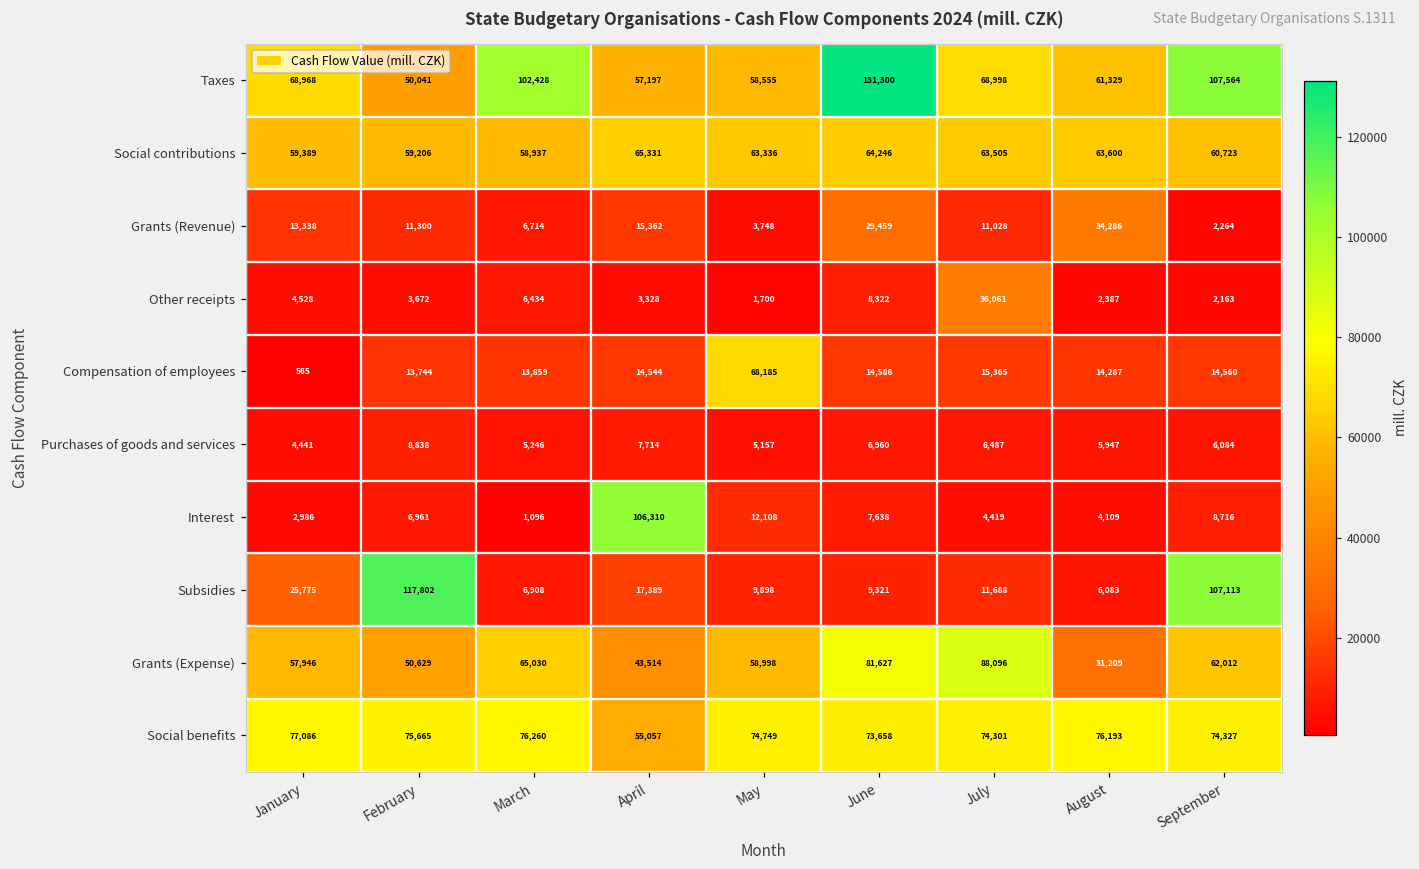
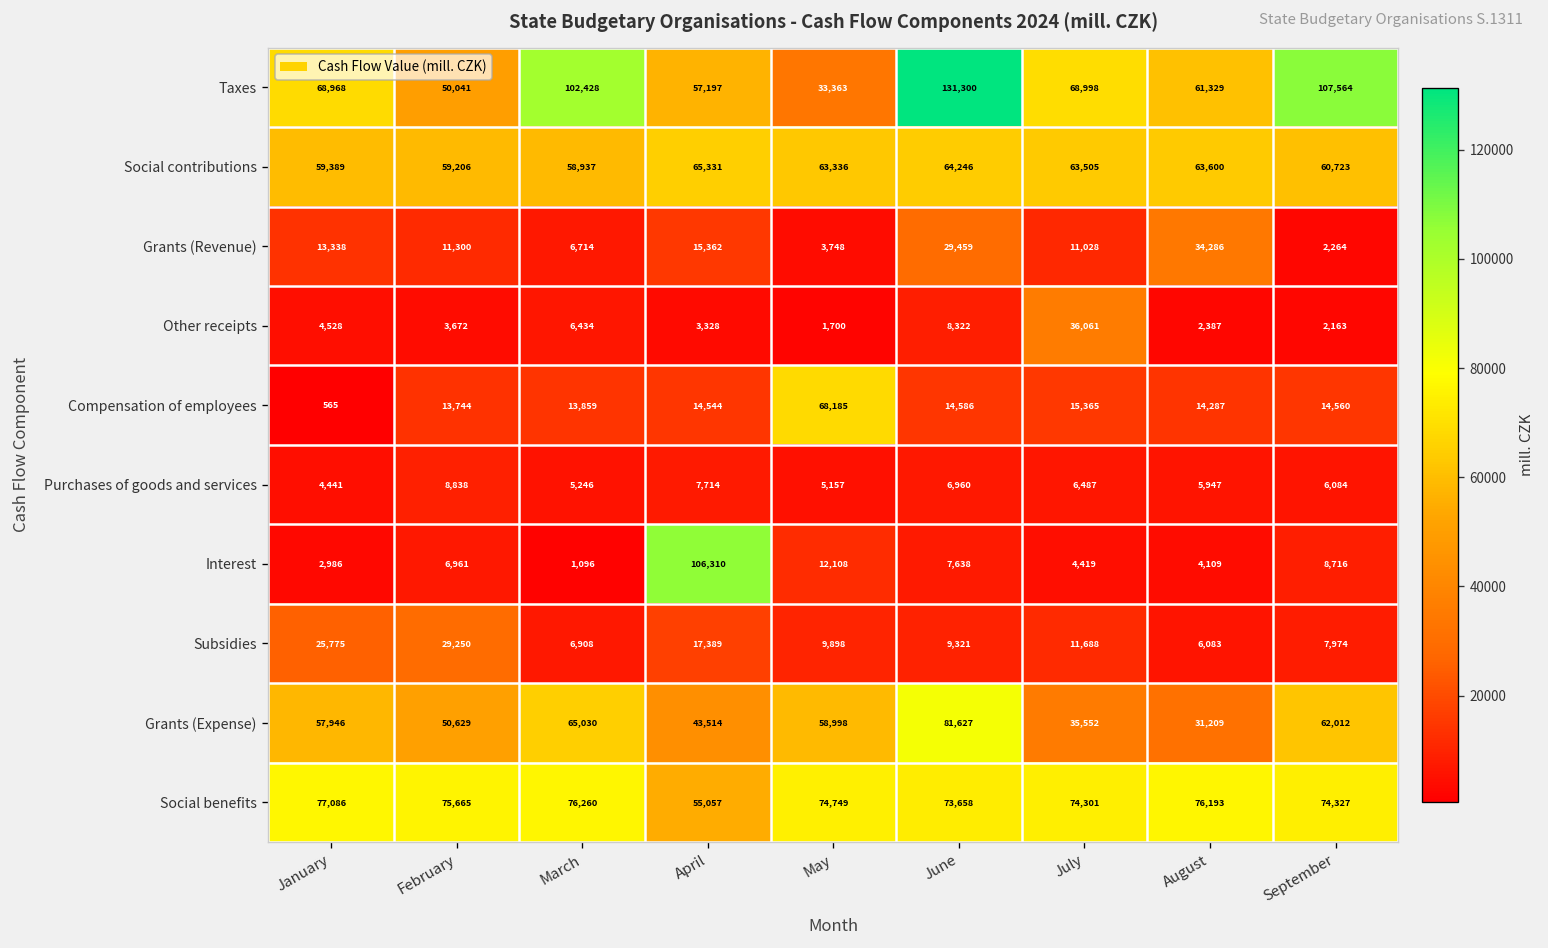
  {
    "Taxes": {
      "January": "68,968",
      "February": "50,041",
      "March": "102,428",
      "April": "57,197",
-     "May": "58,555",
+     "May": "33,363",
      "June": "131,300",
      "July": "68,998",
      "August": "61,329",
      "September": "107,564"
    },
    "Social contributions": {
      "January": "59,389",
      "February": "59,206",
      "March": "58,937",
      "April": "65,331",
      "May": "63,336",
      "June": "64,246",
      "July": "63,505",
      "August": "63,600",
      "September": "60,723"
    },
    "Grants (Revenue)": {
      "January": "13,338",
      "February": "11,300",
      "March": "6,714",
      "April": "15,362",
      "May": "3,748",
      "June": "29,459",
      "July": "11,028",
      "August": "34,286",
      "September": "2,264"
    },
    "Other receipts": {
      "January": "4,528",
      "February": "3,672",
      "March": "6,434",
      "April": "3,328",
      "May": "1,700",
      "June": "8,322",
      "July": "36,061",
      "August": "2,387",
      "September": "2,163"
    },
    "Compensation of employees": {
      "January": "565",
      "February": "13,744",
      "March": "13,859",
      "April": "14,544",
      "May": "68,185",
      "June": "14,586",
      "July": "15,365",
      "August": "14,287",
      "September": "14,560"
    },
    "Purchases of goods and services": {
      "January": "4,441",
      "February": "8,838",
      "March": "5,246",
      "April": "7,714",
      "May": "5,157",
      "June": "6,960",
      "July": "6,487",
      "August": "5,947",
      "September": "6,084"
    },
    "Interest": {
      "January": "2,986",
      "February": "6,961",
      "March": "1,096",
      "April": "106,310",
      "May": "12,108",
      "June": "7,638",
      "July": "4,419",
      "August": "4,109",
      "September": "8,716"
    },
    "Subsidies": {
      "January": "25,775",
-     "February": "117,802",
+     "February": "29,250",
      "March": "6,908",
      "April": "17,389",
      "May": "9,898",
      "June": "9,321",
      "July": "11,688",
      "August": "6,083",
-     "September": "107,113"
+     "September": "7,974"
    },
    "Grants (Expense)": {
      "January": "57,946",
      "February": "50,629",
      "March": "65,030",
      "April": "43,514",
      "May": "58,998",
      "June": "81,627",
-     "July": "88,096",
+     "July": "35,552",
      "August": "31,209",
      "September": "62,012"
    },
    "Social benefits": {
      "January": "77,086",
      "February": "75,665",
      "March": "76,260",
      "April": "55,057",
      "May": "74,749",
      "June": "73,658",
      "July": "74,301",
      "August": "76,193",
      "September": "74,327"
    }
  }
